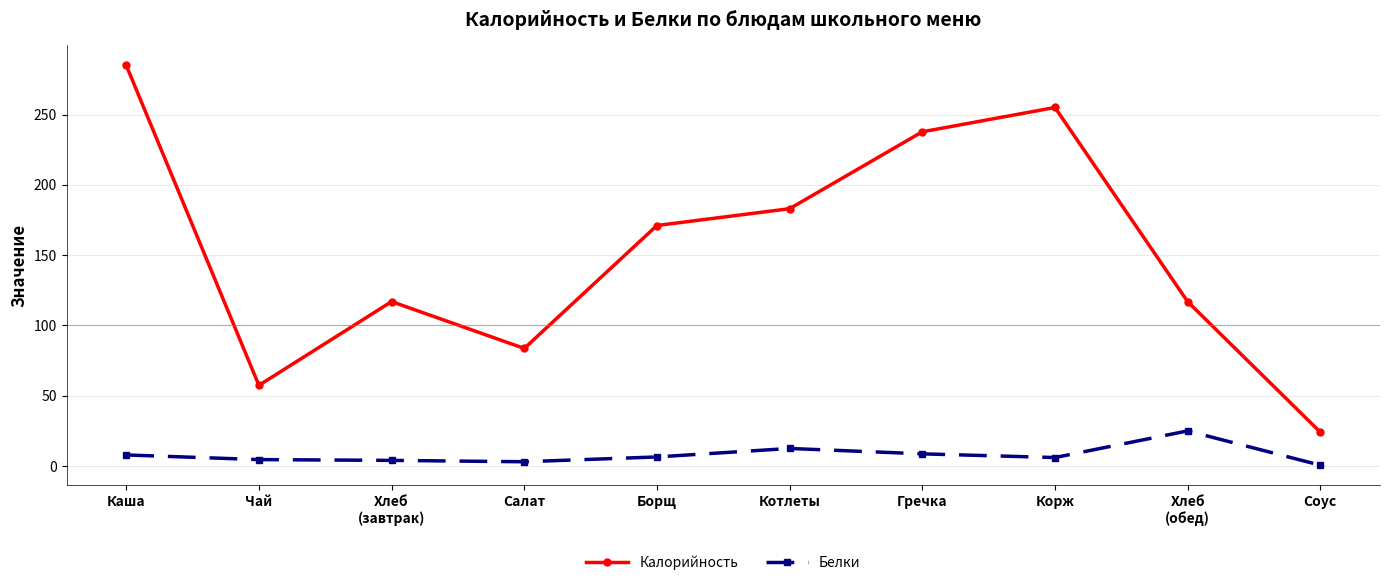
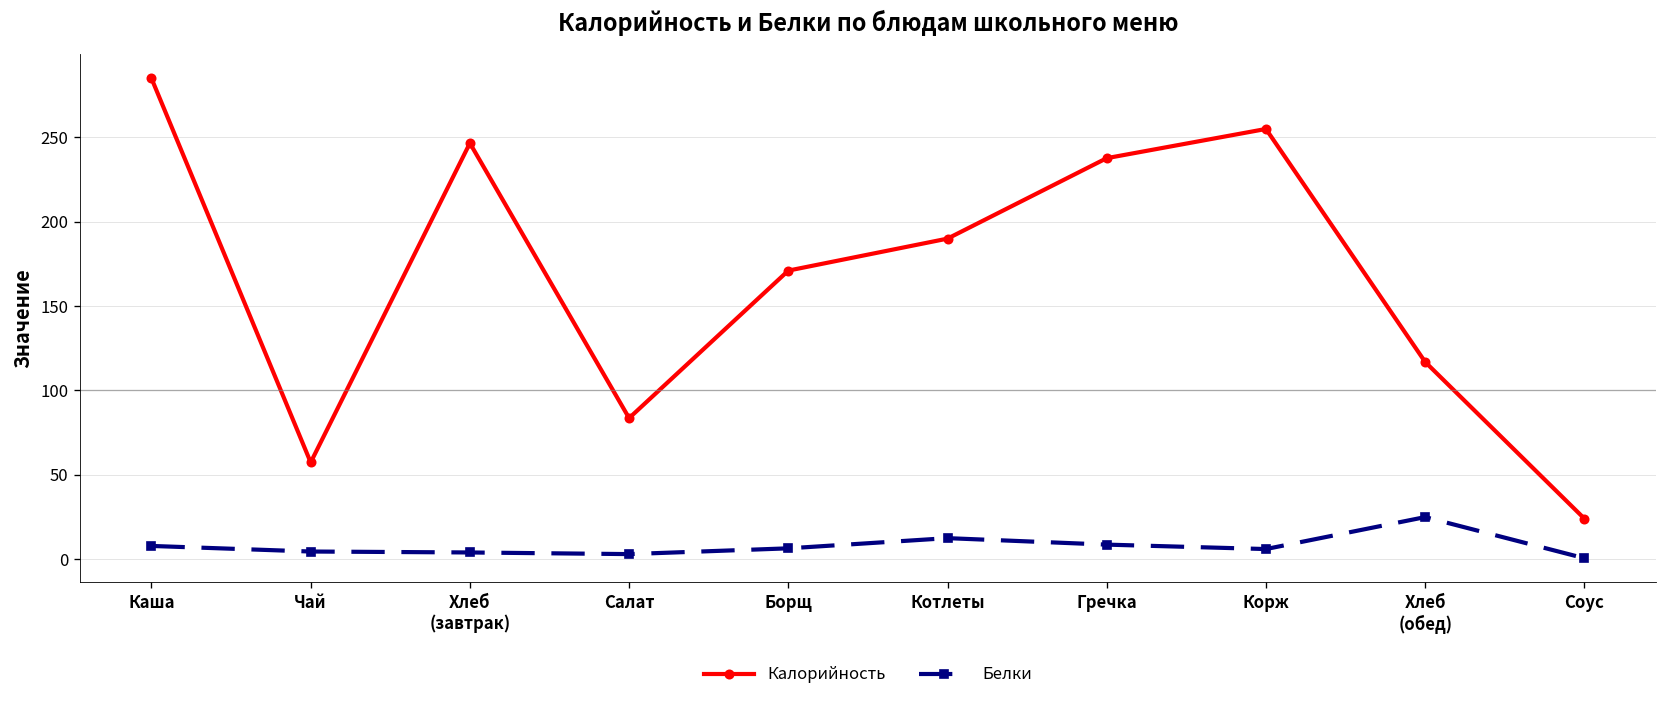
  {
    "Калорийность": {
      "Каша": 285,
      "Чай": 57,
-     "Хлеб (завтрак)": 117,
+     "Хлеб (завтрак)": 247,
      "Салат": 84,
      "Борщ": 171,
-     "Котлеты": 183,
+     "Котлеты": 190,
      "Гречка": 238,
      "Корж": 255,
      "Хлеб (обед)": 117,
      "Соус": 24
    },
    "Белки": {
      "Каша": 8,
      "Чай": 5,
      "Хлеб (завтрак)": 4,
      "Салат": 3,
      "Борщ": 6,
      "Котлеты": 12,
      "Гречка": 9,
      "Корж": 6,
      "Хлеб (обед)": 25,
      "Соус": 1
    }
  }
